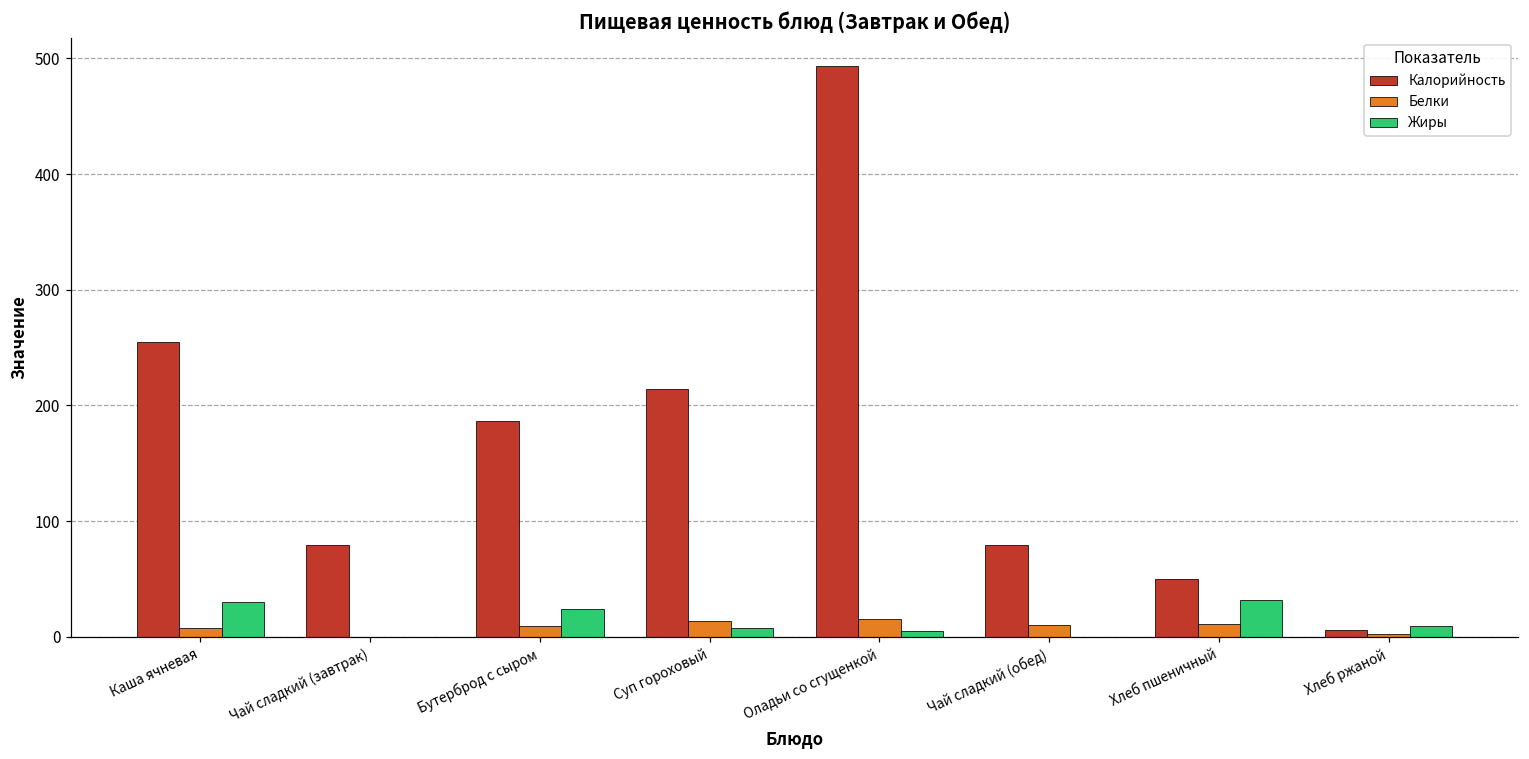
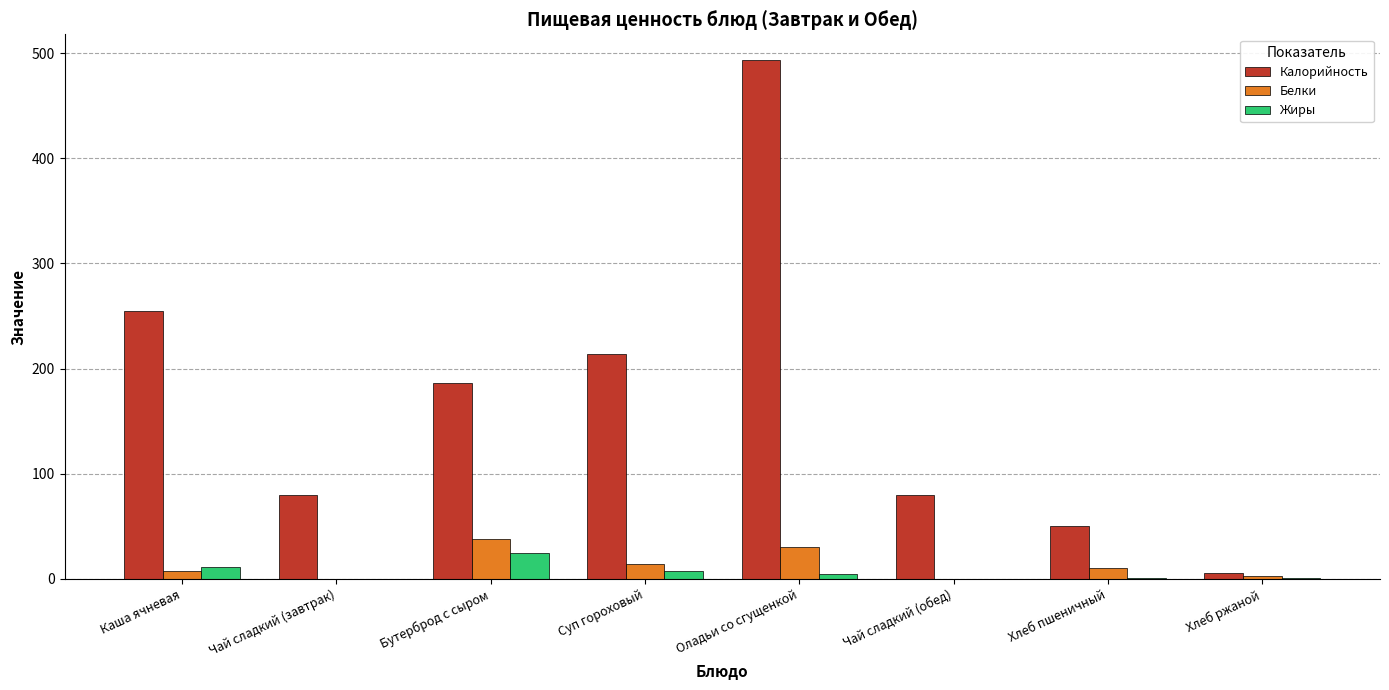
  {
    "Калорийность": {
      "Каша ячневая": 255,
      "Чай сладкий (завтрак)": 80,
      "Бутерброд с сыром": 186,
      "Суп гороховый": 214,
      "Оладьи со сгущенкой": 493,
      "Чай сладкий (обед)": 80,
      "Хлеб пшеничный": 50,
      "Хлеб ржаной": 6
    },
    "Белки": {
      "Каша ячневая": 7,
-     "Бутерброд с сыром": 9,
+     "Бутерброд с сыром": 38,
      "Суп гороховый": 14,
-     "Оладьи со сгущенкой": 15,
-     "Чай сладкий (обед)": 10,
+     "Оладьи со сгущенкой": 31,
+     "Чай сладкий (обед)": 0,
      "Хлеб пшеничный": 11,
      "Хлеб ржаной": 3
    },
    "Жиры": {
-     "Каша ячневая": 30,
+     "Каша ячневая": 11,
      "Чай сладкий (завтрак)": 0,
      "Бутерброд с сыром": 24,
      "Суп гороховый": 7,
      "Оладьи со сгущенкой": 5,
      "Чай сладкий (обед)": 0,
-     "Хлеб пшеничный": 32,
-     "Хлеб ржаной": 9
+     "Хлеб пшеничный": 0,
+     "Хлеб ржаной": 0
    }
  }
